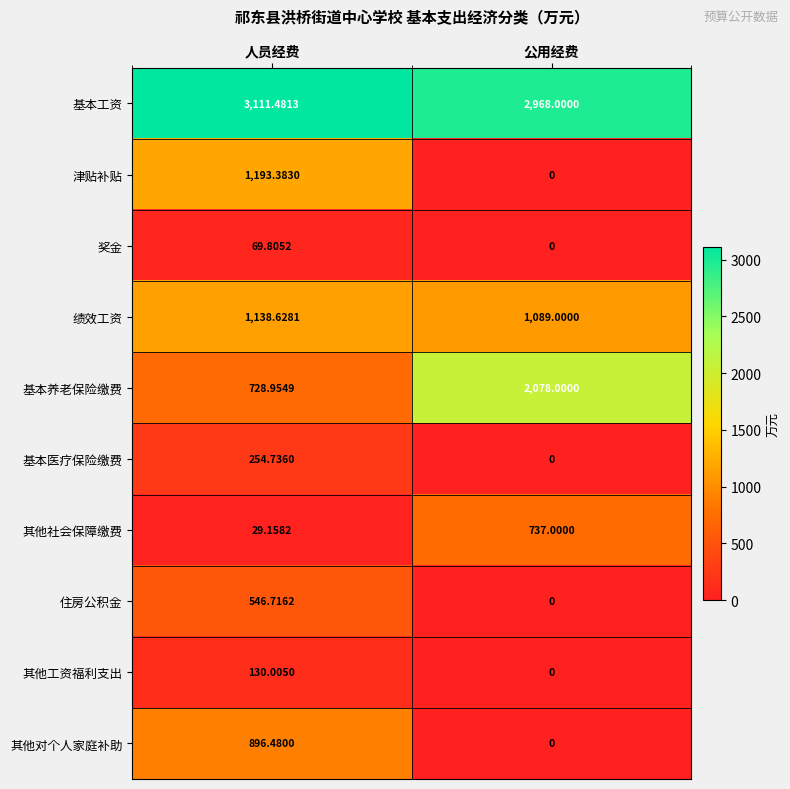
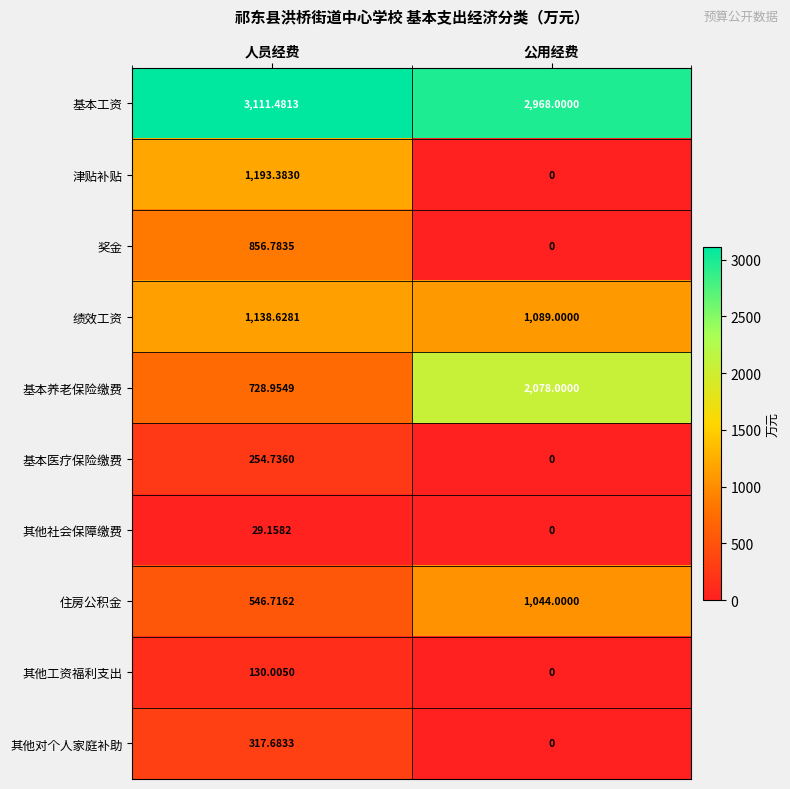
  {
    "基本工资": {
      "人员经费": "3,111.4813",
      "公用经费": "2,968.0000"
    },
    "津贴补贴": {
      "人员经费": "1,193.3830",
      "公用经费": "0"
    },
    "奖金": {
-     "人员经费": "69.8052",
+     "人员经费": "856.7835",
      "公用经费": "0"
    },
    "绩效工资": {
      "人员经费": "1,138.6281",
      "公用经费": "1,089.0000"
    },
    "基本养老保险缴费": {
      "人员经费": "728.9549",
      "公用经费": "2,078.0000"
    },
    "基本医疗保险缴费": {
      "人员经费": "254.7360",
      "公用经费": "0"
    },
    "其他社会保障缴费": {
      "人员经费": "29.1582",
-     "公用经费": "737.0000"
+     "公用经费": "0"
    },
    "住房公积金": {
      "人员经费": "546.7162",
-     "公用经费": "0"
+     "公用经费": "1,044.0000"
    },
    "其他工资福利支出": {
      "人员经费": "130.0050",
      "公用经费": "0"
    },
    "其他对个人家庭补助": {
-     "人员经费": "896.4800",
+     "人员经费": "317.6833",
      "公用经费": "0"
    }
  }
